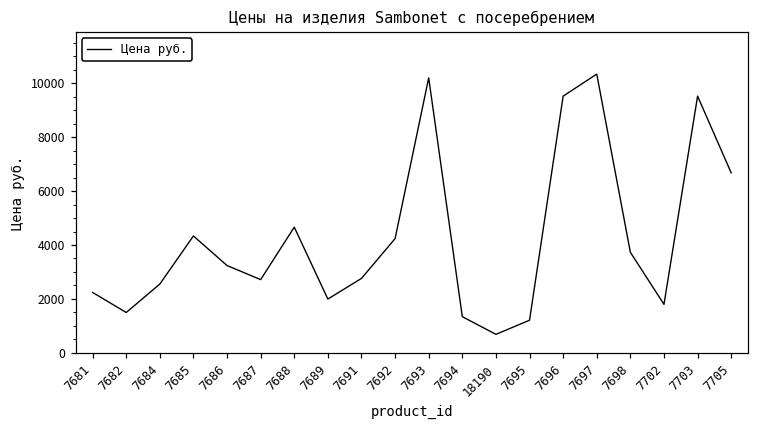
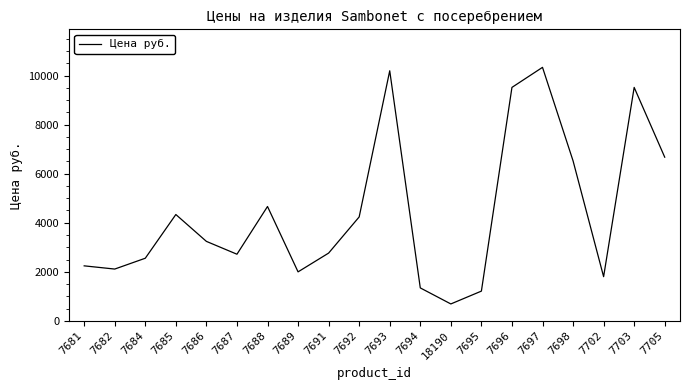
  {
    "7681": 2200,
-   "7682": 1500,
+   "7682": 2100,
    "7684": 2600,
    "7685": 4300,
    "7686": 3200,
    "7687": 2700,
    "7688": 4700,
    "7689": 2000,
    "7691": 2800,
    "7692": 4200,
    "7693": 10200,
    "7694": 1300,
    "18190": 700,
    "7695": 1200,
    "7696": 9500,
    "7697": 10300,
-   "7698": 3700,
+   "7698": 6500,
    "7702": 1800,
    "7703": 9500,
    "7705": 6700
  }
